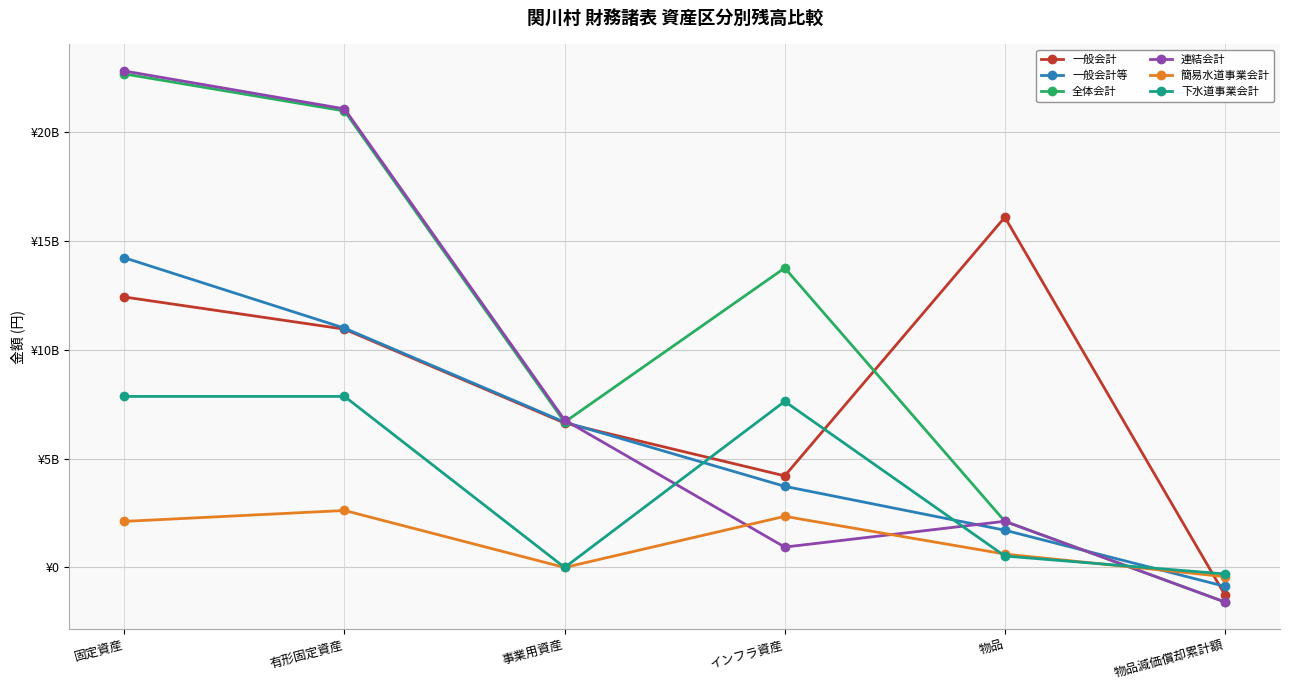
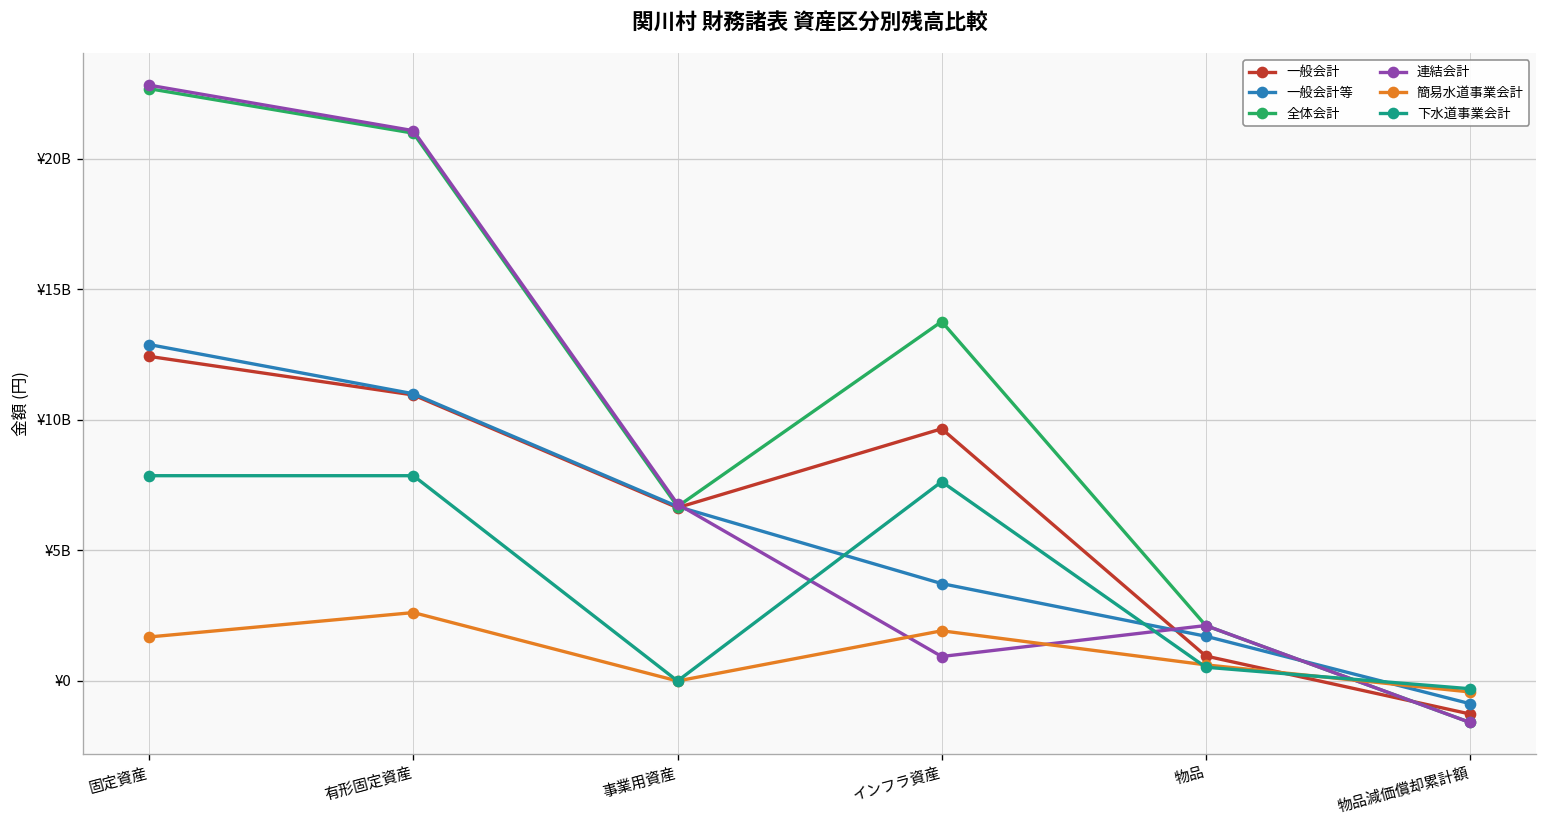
  {
    "一般会計": {
      "固定資産": "¥12400000000",
-     "インフラ資産": "¥4200000000",
-     "物品": "¥16100000000",
+     "インフラ資産": "¥9700000000",
+     "物品": "¥1000000000",
      "物品減価償却累計額": "¥-1300000000"
    },
    "一般会計等": {
-     "固定資産": "¥14200000000",
+     "固定資産": "¥12900000000",
      "インフラ資産": "¥3700000000",
      "物品": "¥1700000000",
      "物品減価償却累計額": "¥-900000000"
    },
    "連結会計": {
      "固定資産": "¥22800000000",
      "インフラ資産": "¥900000000"
    },
    "簡易水道事業会計": {
-     "固定資産": "¥2100000000",
+     "固定資産": "¥1700000000",
      "有形固定資産": "¥2600000000",
-     "インフラ資産": "¥2400000000",
+     "インフラ資産": "¥1900000000",
      "物品減価償却累計額": "¥-400000000"
    }
  }
